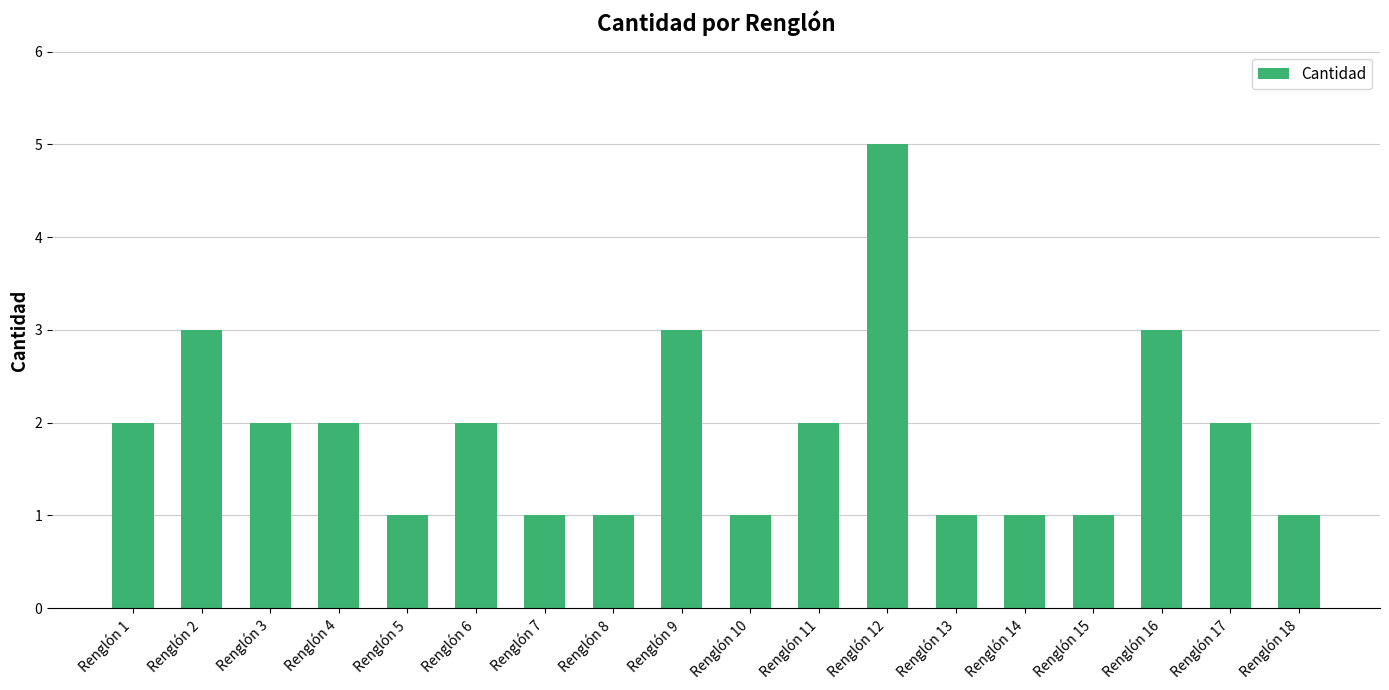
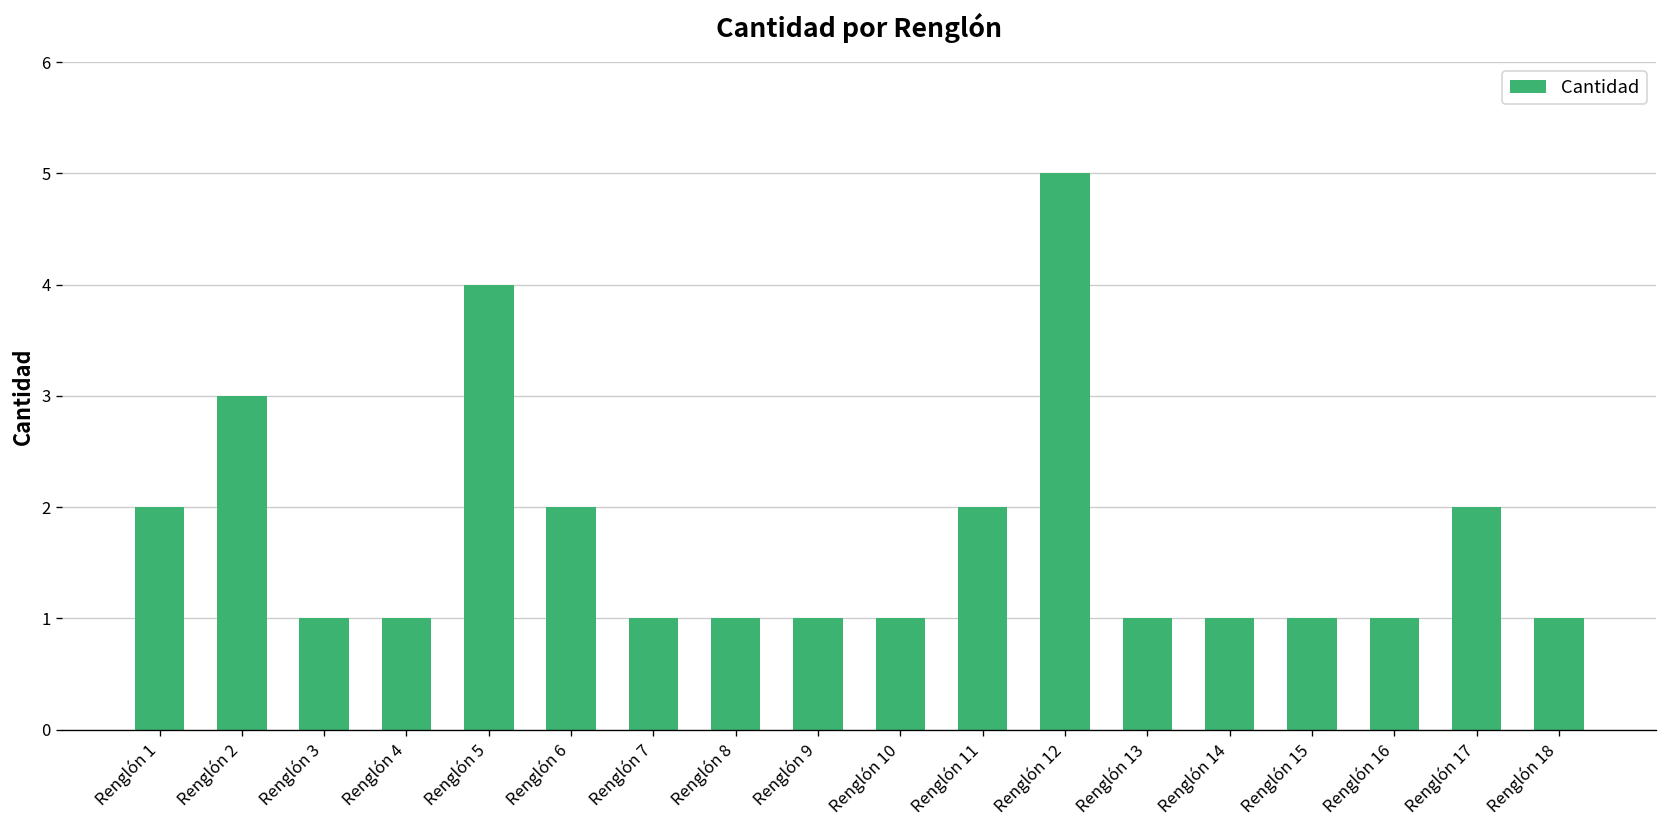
  {
    "Renglón 1": 2,
    "Renglón 2": 3,
-   "Renglón 3": 2,
-   "Renglón 4": 2,
-   "Renglón 5": 1,
+   "Renglón 3": 1,
+   "Renglón 4": 1,
+   "Renglón 5": 4,
    "Renglón 6": 2,
    "Renglón 7": 1,
    "Renglón 8": 1,
-   "Renglón 9": 3,
+   "Renglón 9": 1,
    "Renglón 10": 1,
    "Renglón 11": 2,
    "Renglón 12": 5,
    "Renglón 13": 1,
    "Renglón 14": 1,
    "Renglón 15": 1,
-   "Renglón 16": 3,
+   "Renglón 16": 1,
    "Renglón 17": 2,
    "Renglón 18": 1
  }
